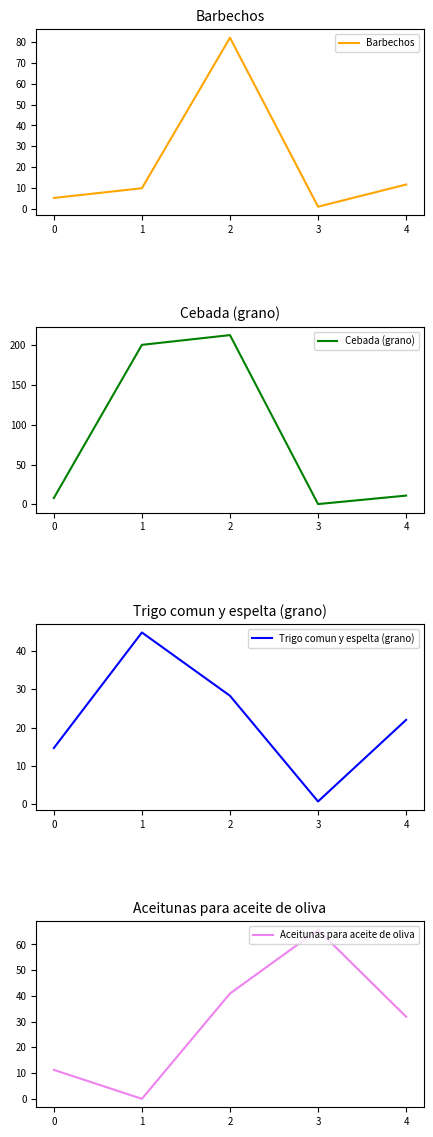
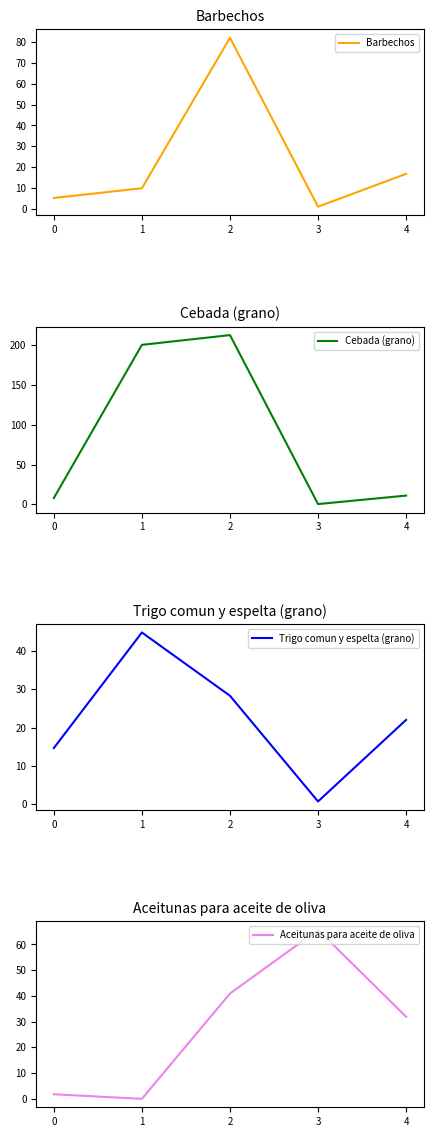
  {
    "Barbechos": {
      "0": 5,
      "1": 10,
      "2": 82,
      "3": 1,
-     "4": 12
+     "4": 17
    },
    "Cebada (grano)": {
      "0": 10,
      "1": 200,
      "2": 210,
      "3": 0,
      "4": 10
    },
    "Trigo comun y espelta (grano)": {
      "0": 15,
      "1": 45,
      "2": 28,
      "3": 1,
      "4": 22
    },
    "Aceitunas para aceite de oliva": {
-     "0": 11,
+     "0": 2,
      "1": 0,
      "2": 41,
      "4": 32
    }
  }
